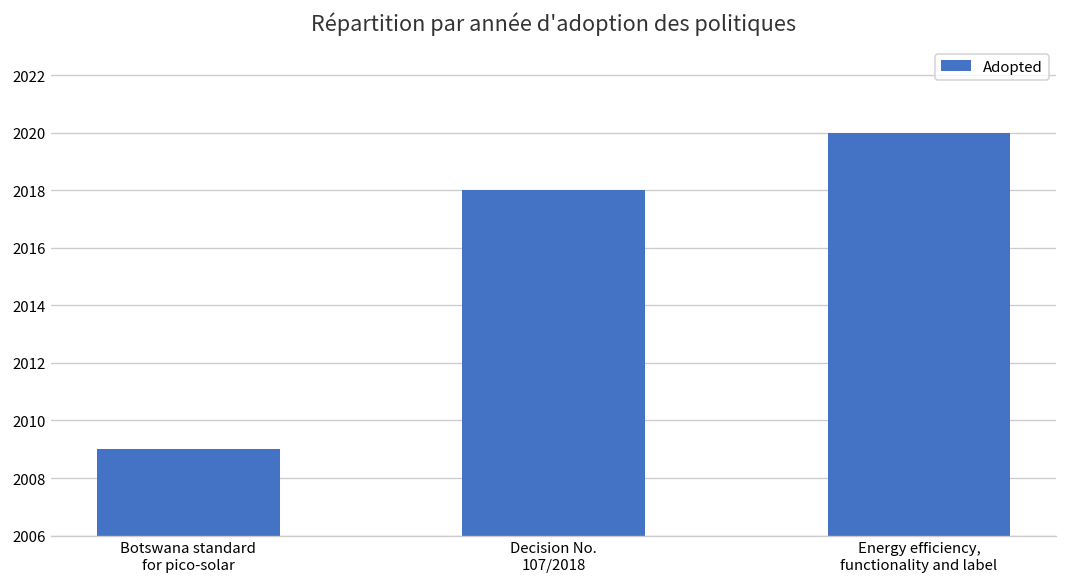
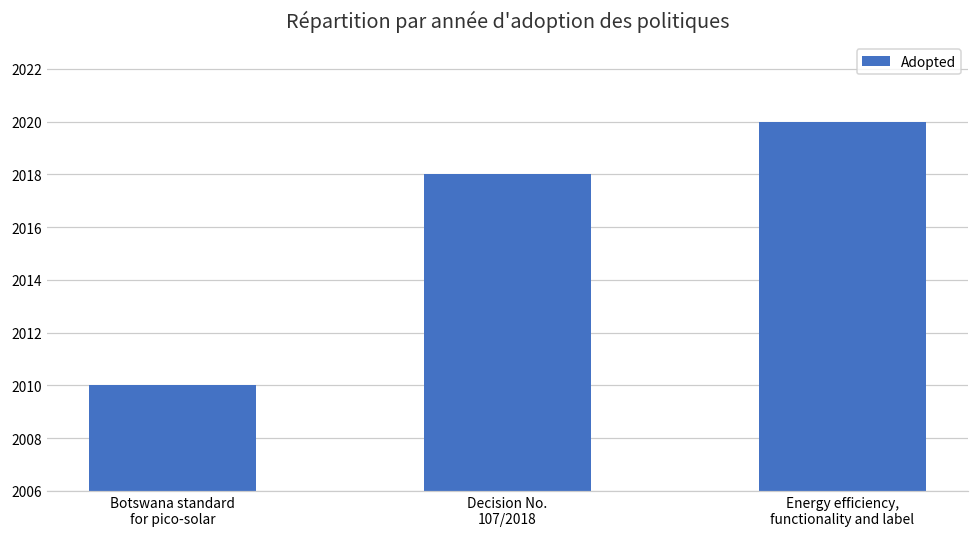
  {
-   "Botswana standard for pico-solar": 2009,
+   "Botswana standard for pico-solar": 2010,
    "Decision No. 107/2018": 2018,
    "Energy efficiency, functionality and label": 2020
  }
